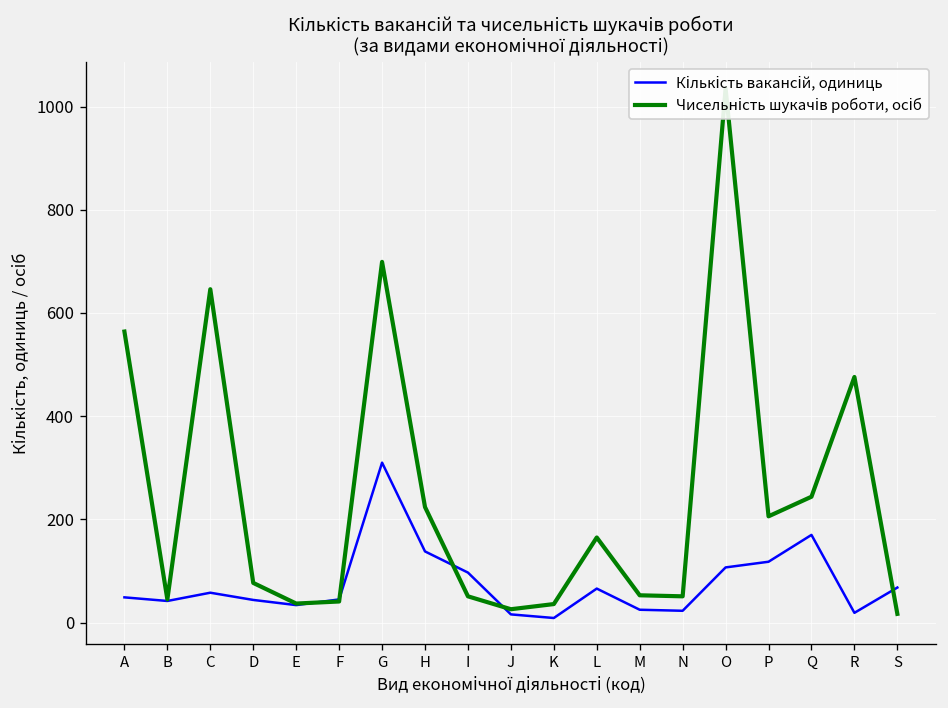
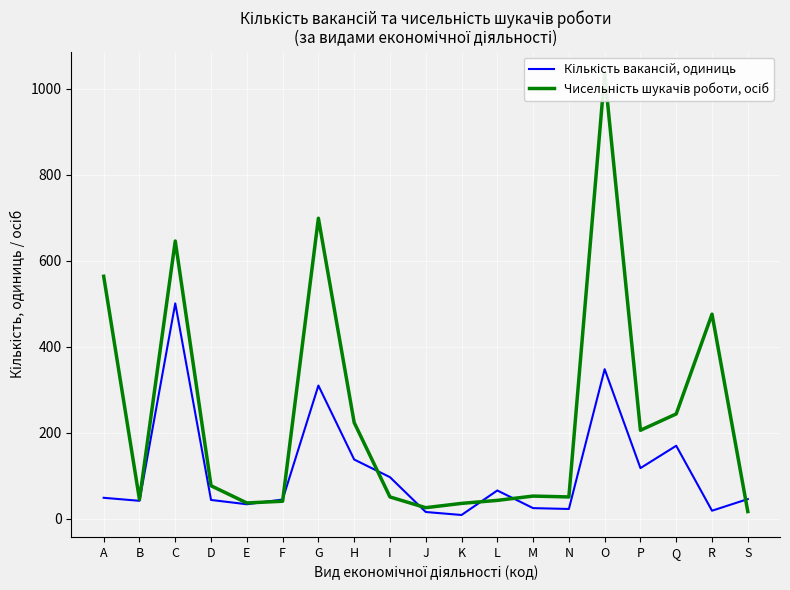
  {
    "Кількість вакансій, одиниць": {
      "A": 50,
-     "C": 60,
+     "C": 500,
      "D": 40,
      "G": 310,
      "H": 140,
      "I": 100,
      "J": 20,
      "K": 10,
      "L": 70,
      "M": 30,
      "N": 20,
-     "O": 110,
+     "O": 350,
      "P": 120,
      "Q": 170,
      "R": 20,
-     "S": 70
+     "S": 50
    },
    "Чисельність шукачів роботи, осіб": {
      "A": 560,
      "C": 650,
      "D": 80,
      "G": 700,
      "H": 220,
      "I": 50,
      "J": 30,
      "K": 40,
-     "L": 170,
+     "L": 40,
      "M": 50,
      "N": 50,
      "P": 210,
      "Q": 240,
      "R": 480,
      "S": 20
    }
  }
